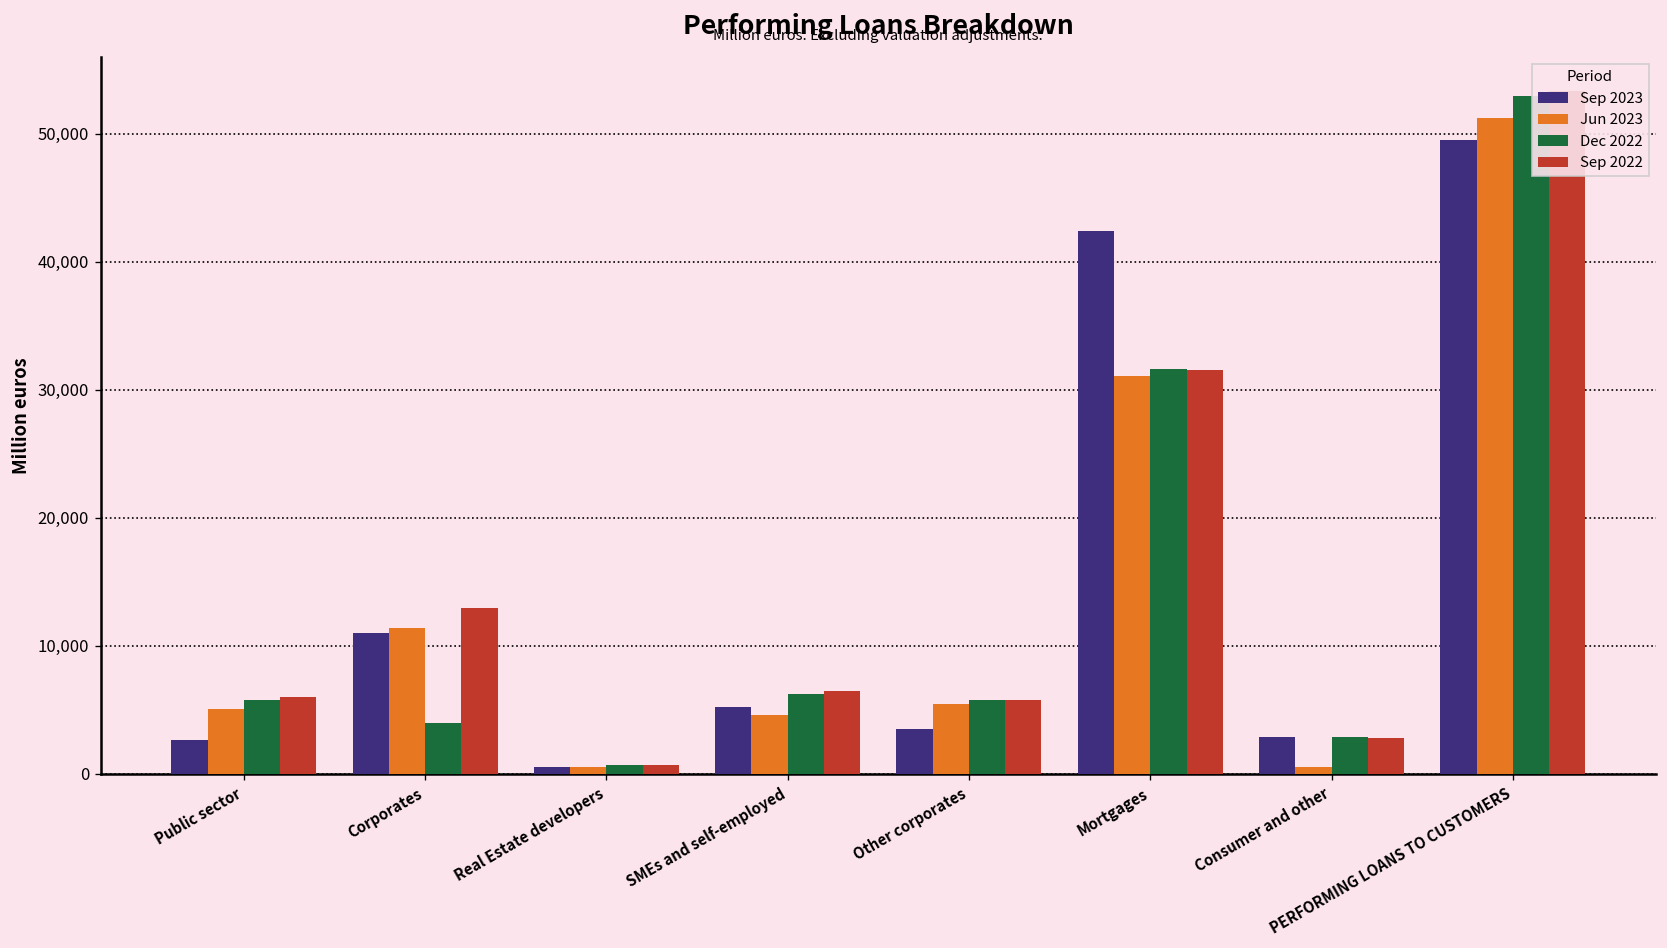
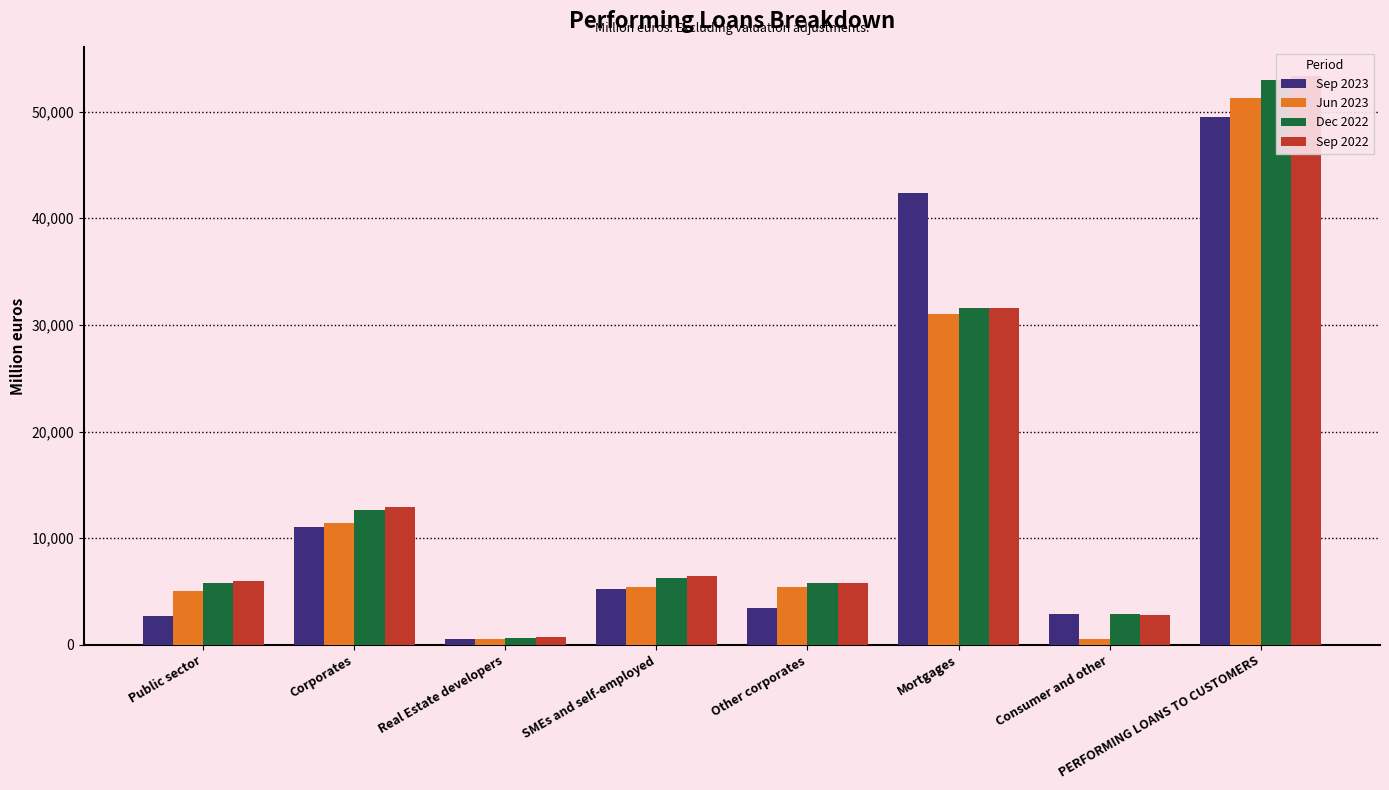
  {
    "Sep 2023": {
      "Public sector": "2,700",
      "Corporates": "11,000",
      "Real Estate developers": "500",
      "SMEs and self-employed": "5,200",
      "Other corporates": "3,500",
      "Mortgages": "42,400",
      "Consumer and other": "2,900",
      "PERFORMING LOANS TO CUSTOMERS": "49,500"
    },
    "Jun 2023": {
      "Public sector": "5,100",
      "Corporates": "11,400",
      "Real Estate developers": "500",
-     "SMEs and self-employed": "4,600",
+     "SMEs and self-employed": "5,400",
      "Other corporates": "5,500",
      "Mortgages": "31,100",
      "Consumer and other": "500",
      "PERFORMING LOANS TO CUSTOMERS": "51,200"
    },
    "Dec 2022": {
      "Public sector": "5,800",
-     "Corporates": "3,900",
+     "Corporates": "12,700",
      "Real Estate developers": "700",
      "SMEs and self-employed": "6,200",
      "Other corporates": "5,800",
      "Mortgages": "31,600",
      "Consumer and other": "2,900",
      "PERFORMING LOANS TO CUSTOMERS": "53,000"
    },
    "Sep 2022": {
      "Public sector": "6,000",
      "Corporates": "13,000",
      "Real Estate developers": "700",
      "SMEs and self-employed": "6,500",
      "Other corporates": "5,800",
      "Mortgages": "31,600",
      "Consumer and other": "2,800"
    }
  }
